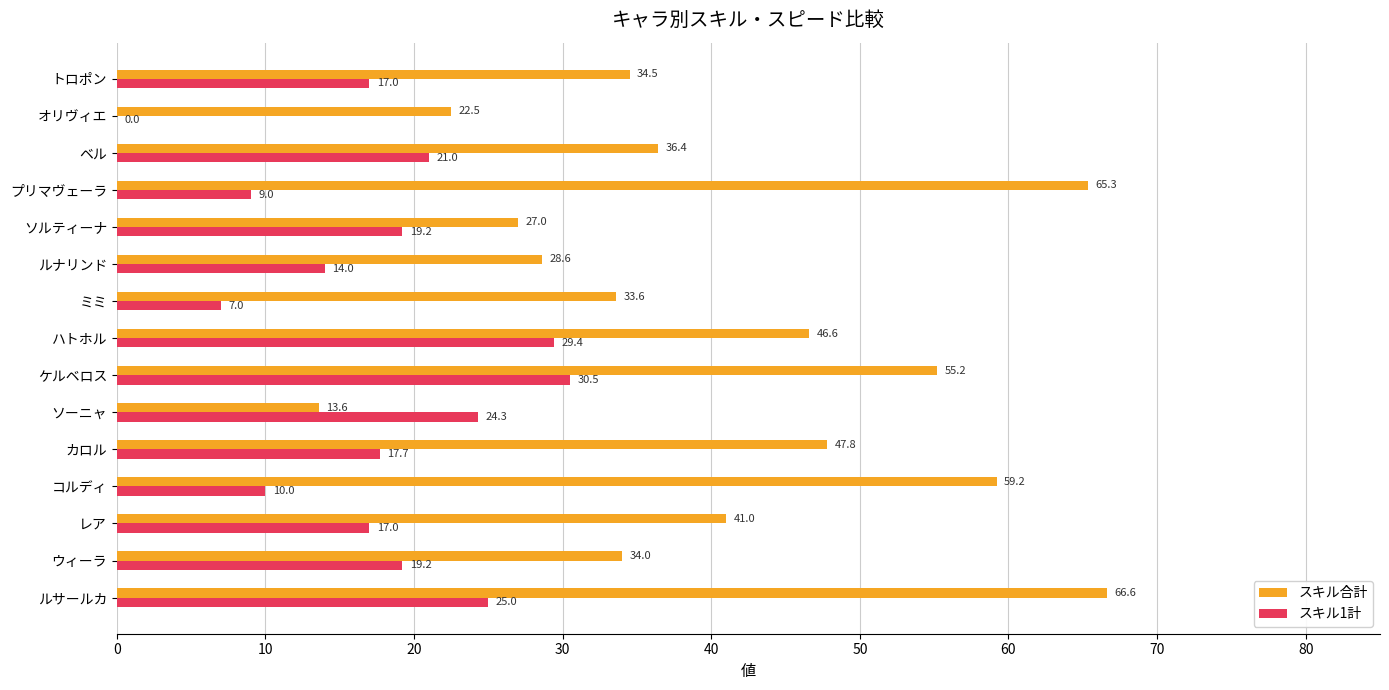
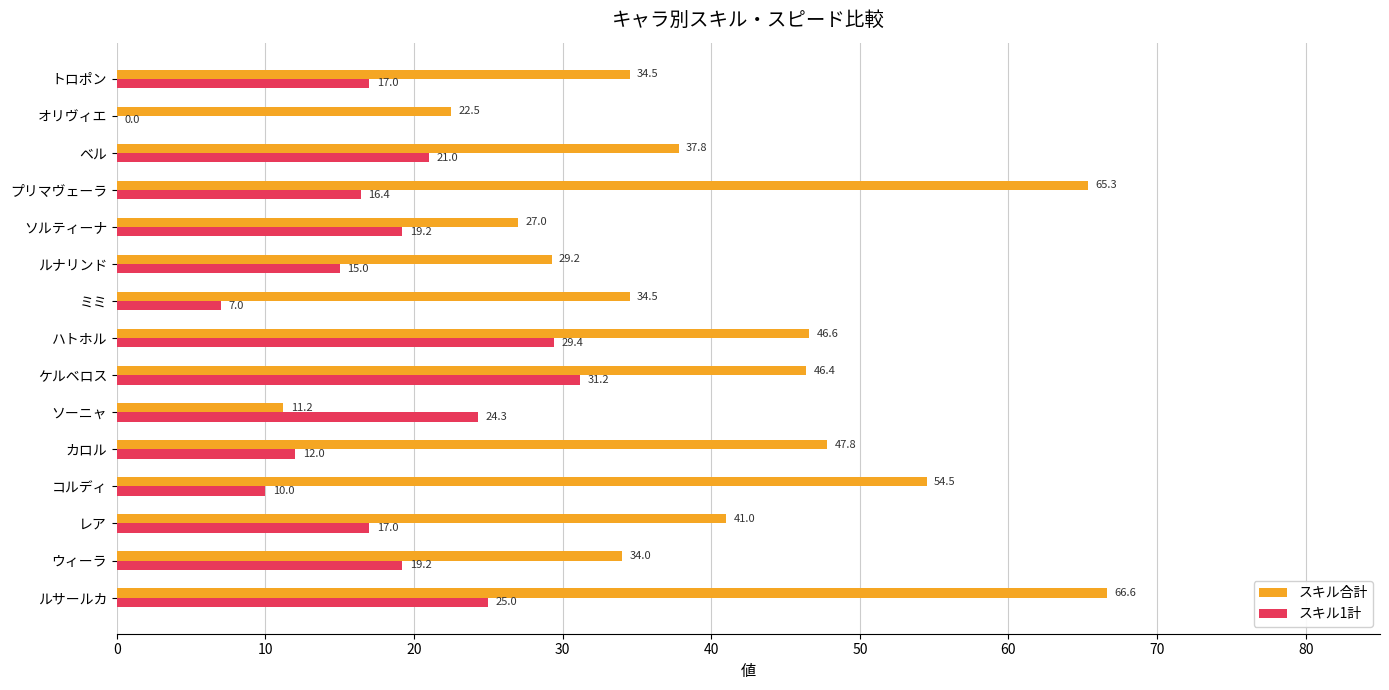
  {
    "スキル合計": {
      "トロポン": 34.5,
      "オリヴィエ": 22.5,
-     "ベル": 36.4,
+     "ベル": 37.8,
      "プリマヴェーラ": 65.3,
      "ソルティーナ": 27.0,
-     "ルナリンド": 28.6,
-     "ミミ": 33.6,
+     "ルナリンド": 29.2,
+     "ミミ": 34.5,
      "ハトホル": 46.6,
-     "ケルベロス": 55.2,
-     "ソーニャ": 13.6,
+     "ケルベロス": 46.4,
+     "ソーニャ": 11.2,
      "カロル": 47.8,
-     "コルディ": 59.2,
+     "コルディ": 54.5,
      "レア": 41.0,
      "ウィーラ": 34.0,
      "ルサールカ": 66.6
    },
    "スキル1計": {
      "トロポン": 17.0,
      "オリヴィエ": 0.0,
      "ベル": 21.0,
-     "プリマヴェーラ": 9.0,
+     "プリマヴェーラ": 16.4,
      "ソルティーナ": 19.2,
-     "ルナリンド": 14.0,
+     "ルナリンド": 15.0,
      "ミミ": 7.0,
      "ハトホル": 29.4,
-     "ケルベロス": 30.5,
+     "ケルベロス": 31.2,
      "ソーニャ": 24.3,
-     "カロル": 17.7,
+     "カロル": 12.0,
      "コルディ": 10.0,
      "レア": 17.0,
      "ウィーラ": 19.2,
      "ルサールカ": 25.0
    }
  }
